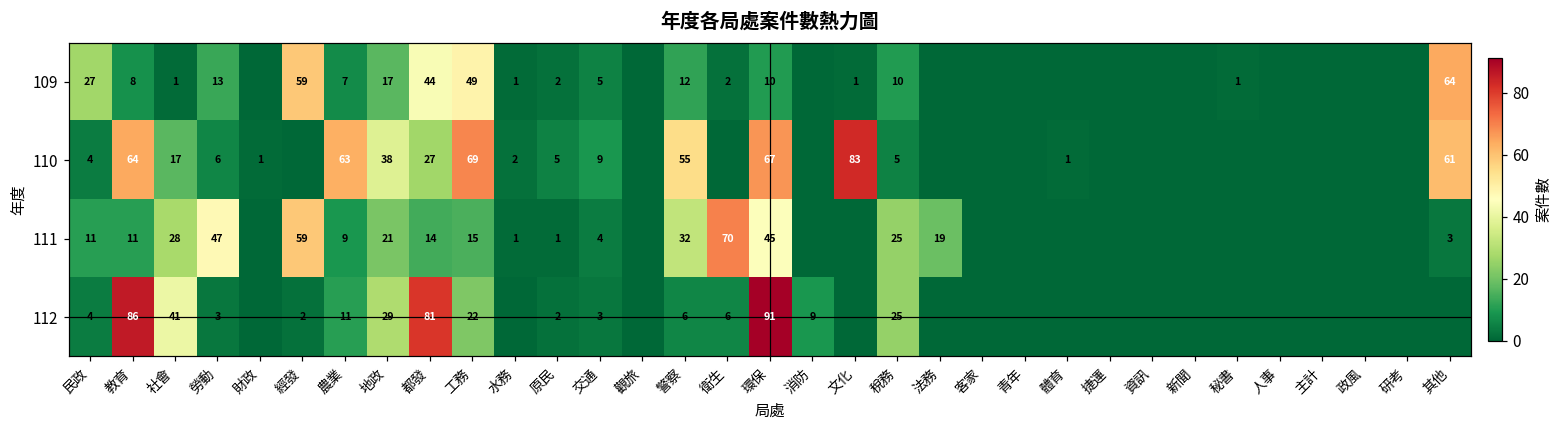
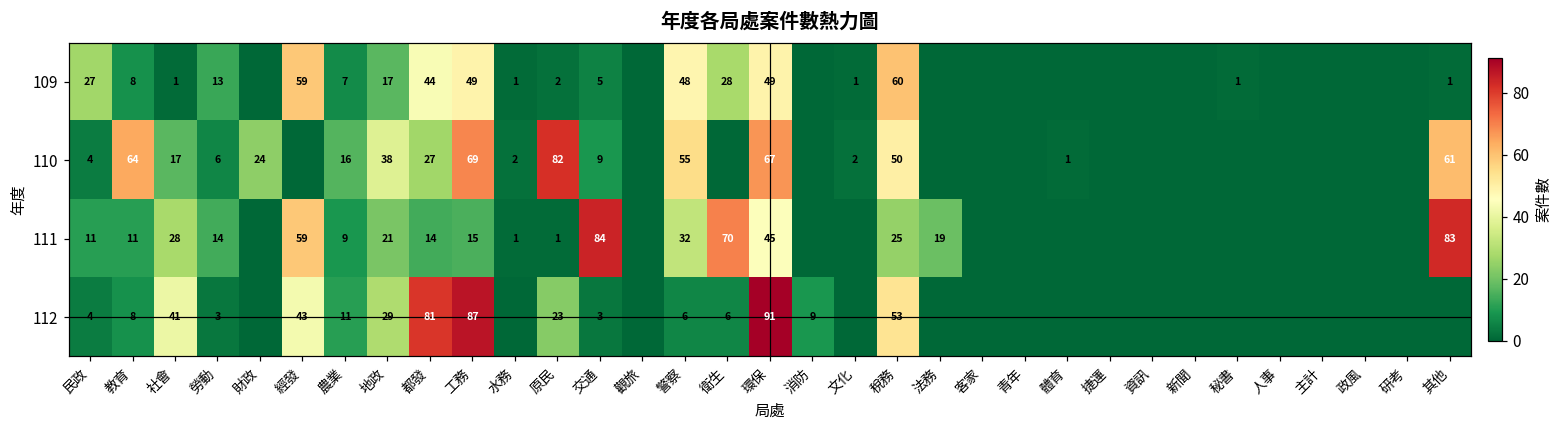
  {
    "109": {
      "民政": 27,
      "教育": 8,
      "社會": 1,
      "勞動": 13,
      "經發": 59,
      "農業": 7,
      "地政": 17,
      "都發": 44,
      "工務": 49,
      "水務": 1,
      "原民": 2,
      "交通": 5,
-     "警察": 12,
-     "衛生": 2,
-     "環保": 10,
+     "警察": 48,
+     "衛生": 28,
+     "環保": 49,
      "文化": 1,
-     "稅務": 10,
+     "稅務": 60,
      "秘書": 1,
-     "其他": 64
+     "其他": 1
    },
    "110": {
      "民政": 4,
      "教育": 64,
      "社會": 17,
      "勞動": 6,
-     "財政": 1,
-     "農業": 63,
+     "財政": 24,
+     "農業": 16,
      "地政": 38,
      "都發": 27,
      "工務": 69,
      "水務": 2,
-     "原民": 5,
+     "原民": 82,
      "交通": 9,
      "警察": 55,
      "環保": 67,
-     "文化": 83,
-     "稅務": 5,
+     "文化": 2,
+     "稅務": 50,
      "體育": 1,
      "其他": 61
    },
    "111": {
      "民政": 11,
      "教育": 11,
      "社會": 28,
-     "勞動": 47,
+     "勞動": 14,
      "經發": 59,
      "農業": 9,
      "地政": 21,
      "都發": 14,
      "工務": 15,
      "水務": 1,
      "原民": 1,
-     "交通": 4,
+     "交通": 84,
      "警察": 32,
      "衛生": 70,
      "環保": 45,
      "稅務": 25,
      "法務": 19,
-     "其他": 3
+     "其他": 83
    },
    "112": {
      "民政": 4,
-     "教育": 86,
+     "教育": 8,
      "社會": 41,
      "勞動": 3,
-     "經發": 2,
+     "經發": 43,
      "農業": 11,
      "地政": 29,
      "都發": 81,
-     "工務": 22,
-     "原民": 2,
+     "工務": 87,
+     "原民": 23,
      "交通": 3,
      "警察": 6,
      "衛生": 6,
      "環保": 91,
      "消防": 9,
-     "稅務": 25
+     "稅務": 53
    }
  }
